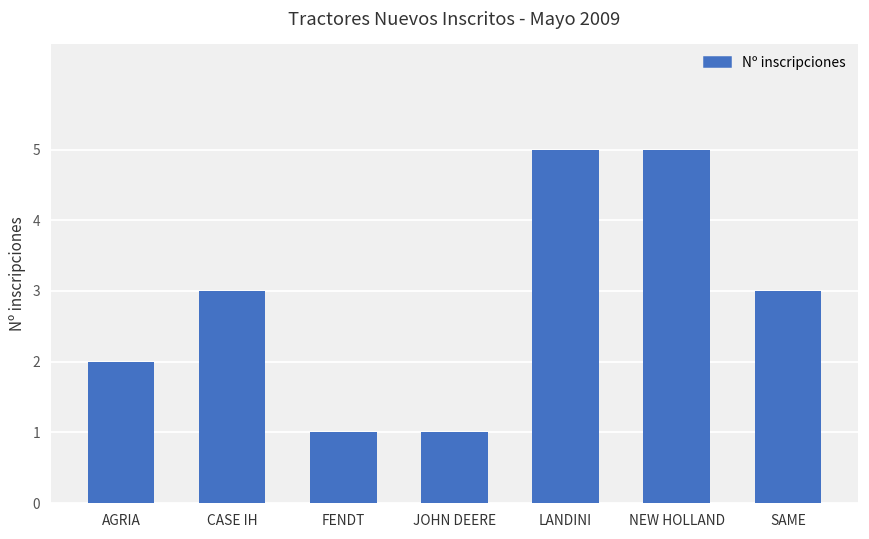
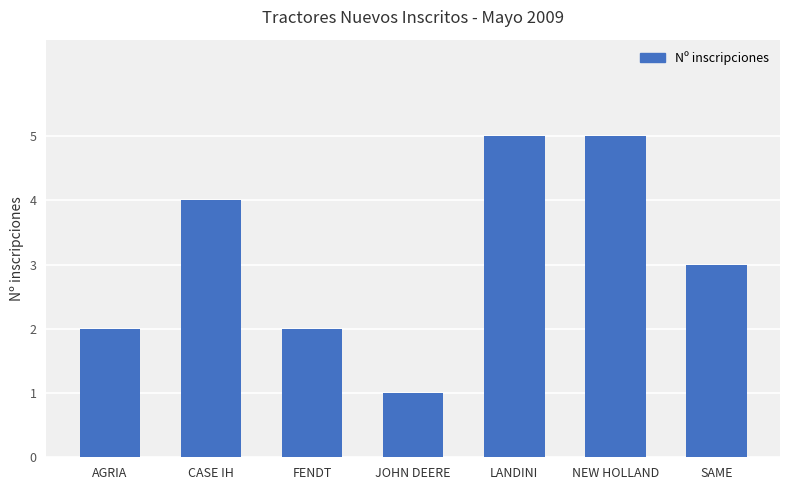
  {
    "AGRIA": 2,
-   "CASE IH": 3,
-   "FENDT": 1,
+   "CASE IH": 4,
+   "FENDT": 2,
    "JOHN DEERE": 1,
    "LANDINI": 5,
    "NEW HOLLAND": 5,
    "SAME": 3
  }
